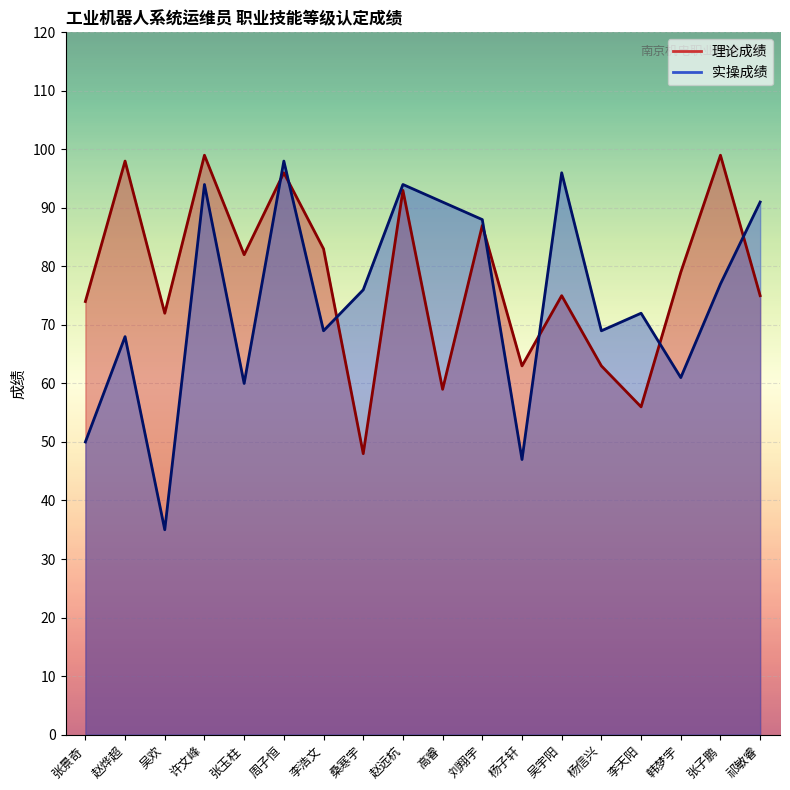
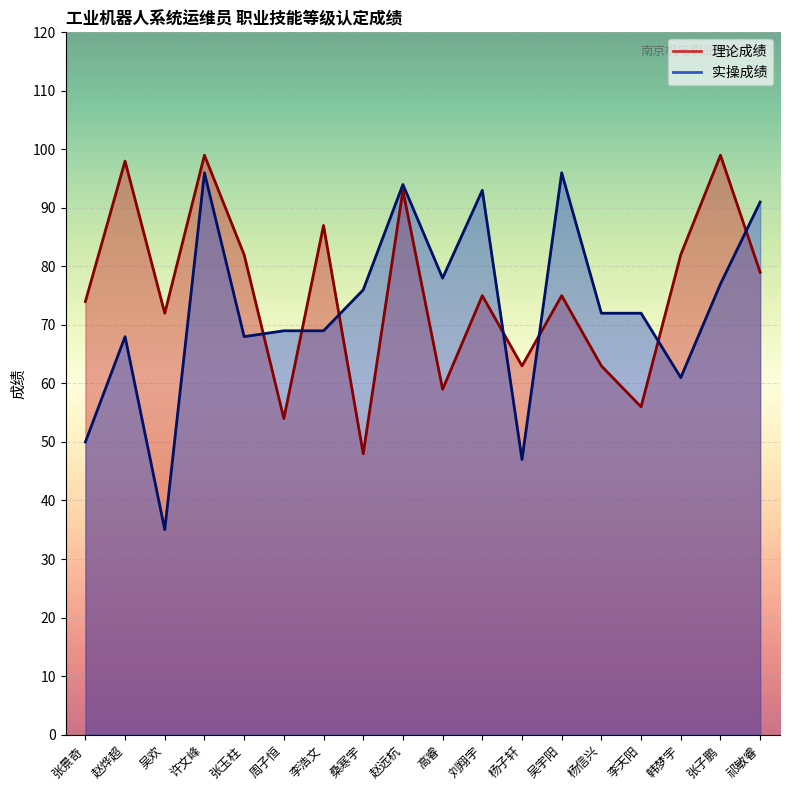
  {
    "理论成绩": {
      "张景奇": 74,
      "赵烨超": 98,
      "吴欢": 72,
      "许文峰": 99,
      "张玉柱": 82,
-     "周子恒": 96,
-     "李浩文": 83,
+     "周子恒": 54,
+     "李浩文": 87,
      "桑寒宇": 48,
      "赵远杭": 93,
      "高睿": 59,
-     "刘翔宇": 87,
+     "刘翔宇": 75,
      "杨子轩": 63,
      "吴宇阳": 75,
      "杨信兴": 63,
      "李天阳": 56,
-     "韩梦宇": 79,
+     "韩梦宇": 82,
      "张子鹏": 99,
-     "祁敏睿": 75
+     "祁敏睿": 79
    },
    "实操成绩": {
      "张景奇": 50,
      "赵烨超": 68,
      "吴欢": 35,
-     "许文峰": 94,
-     "张玉柱": 60,
-     "周子恒": 98,
+     "许文峰": 96,
+     "张玉柱": 68,
+     "周子恒": 69,
      "李浩文": 69,
      "桑寒宇": 76,
      "赵远杭": 94,
-     "高睿": 91,
-     "刘翔宇": 88,
+     "高睿": 78,
+     "刘翔宇": 93,
      "杨子轩": 47,
      "吴宇阳": 96,
-     "杨信兴": 69,
+     "杨信兴": 72,
      "李天阳": 72,
      "韩梦宇": 61,
      "张子鹏": 77,
      "祁敏睿": 91
    }
  }
